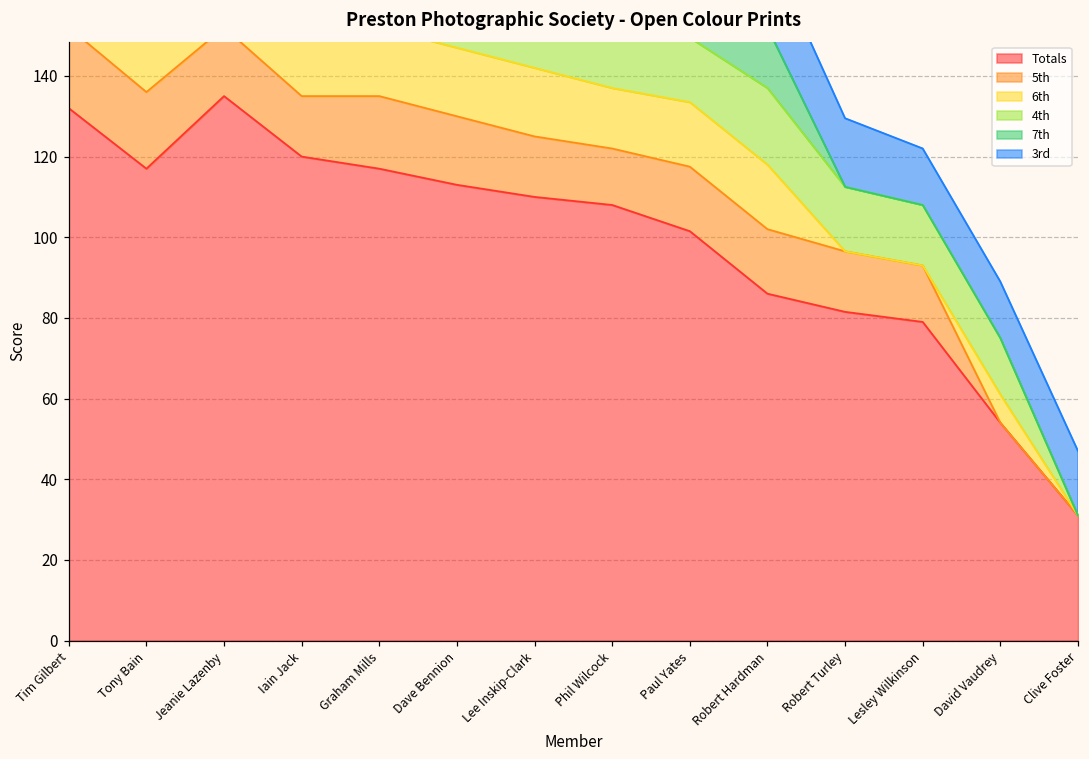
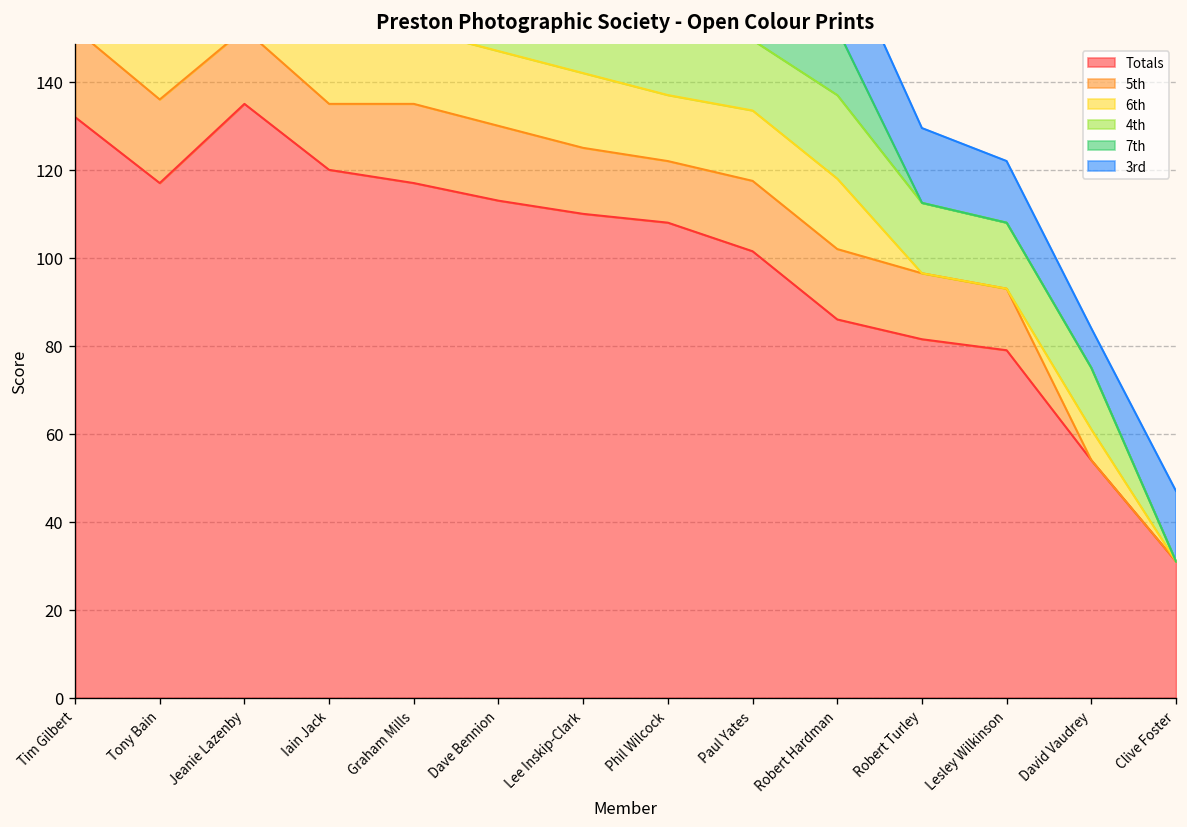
  {
    "Totals": {
      "Tim Gilbert": 132,
      "Tony Bain": 117,
      "Jeanie Lazenby": 135,
      "Iain Jack": 120,
      "Graham Mills": 117,
      "Dave Bennion": 113,
      "Lee Inskip-Clark": 110,
      "Phil Wilcock": 108,
      "Paul Yates": 102,
      "Robert Hardman": 86,
      "Robert Turley": 82,
      "Lesley Wilkinson": 79
    },
    "5th": {
      "Tony Bain": 19,
      "Iain Jack": 15,
      "Graham Mills": 18,
      "Dave Bennion": 17,
      "Lee Inskip-Clark": 15,
      "Phil Wilcock": 14,
      "Paul Yates": 16,
      "Robert Hardman": 16
    },
    "6th": {
      "Dave Bennion": 17,
      "Lee Inskip-Clark": 17,
      "Phil Wilcock": 15,
      "Paul Yates": 16,
      "Robert Hardman": 16,
      "David Vaudrey": 7
    },
    "4th": {
      "Robert Hardman": 19
    },
    "3rd": {
      "Robert Turley": 17,
      "Lesley Wilkinson": 14,
-     "David Vaudrey": 14,
+     "David Vaudrey": 9,
      "Clive Foster": 16
    }
  }
